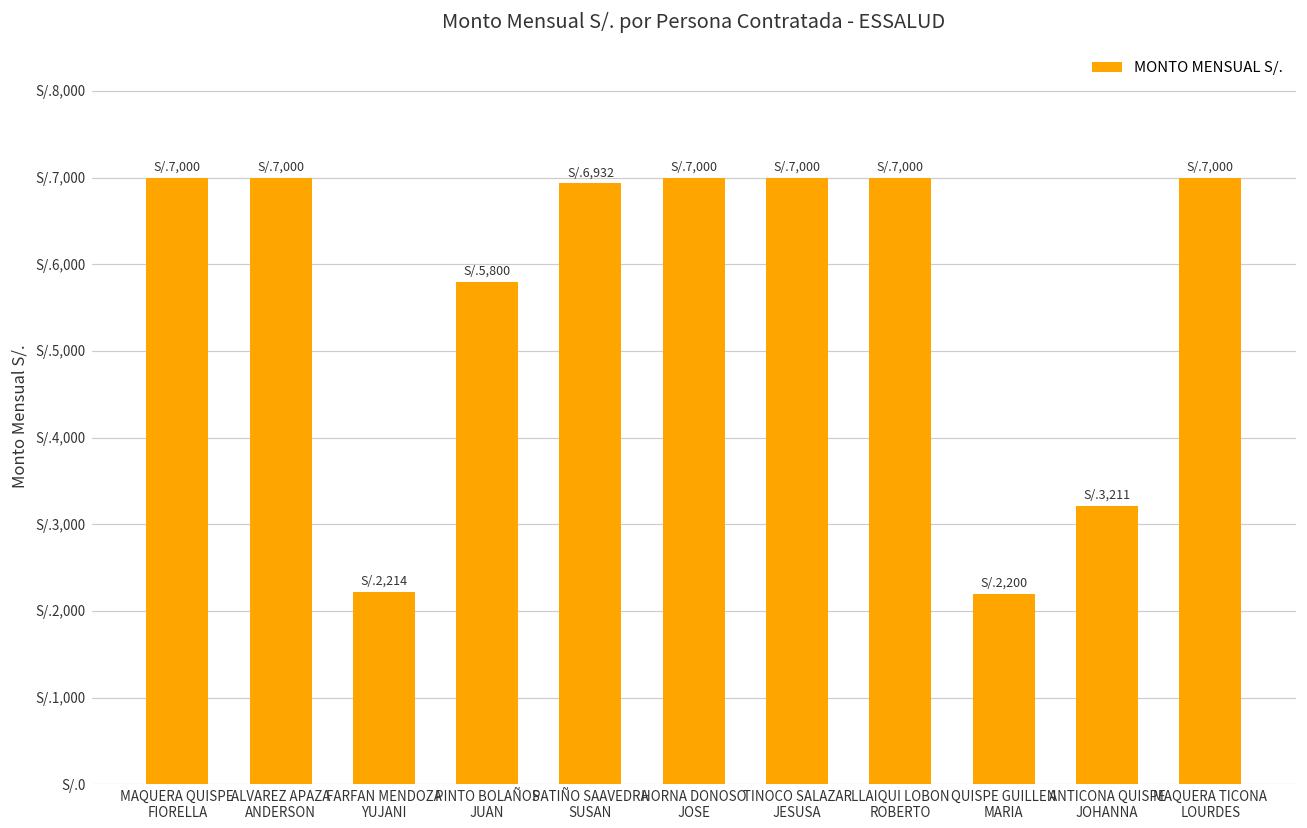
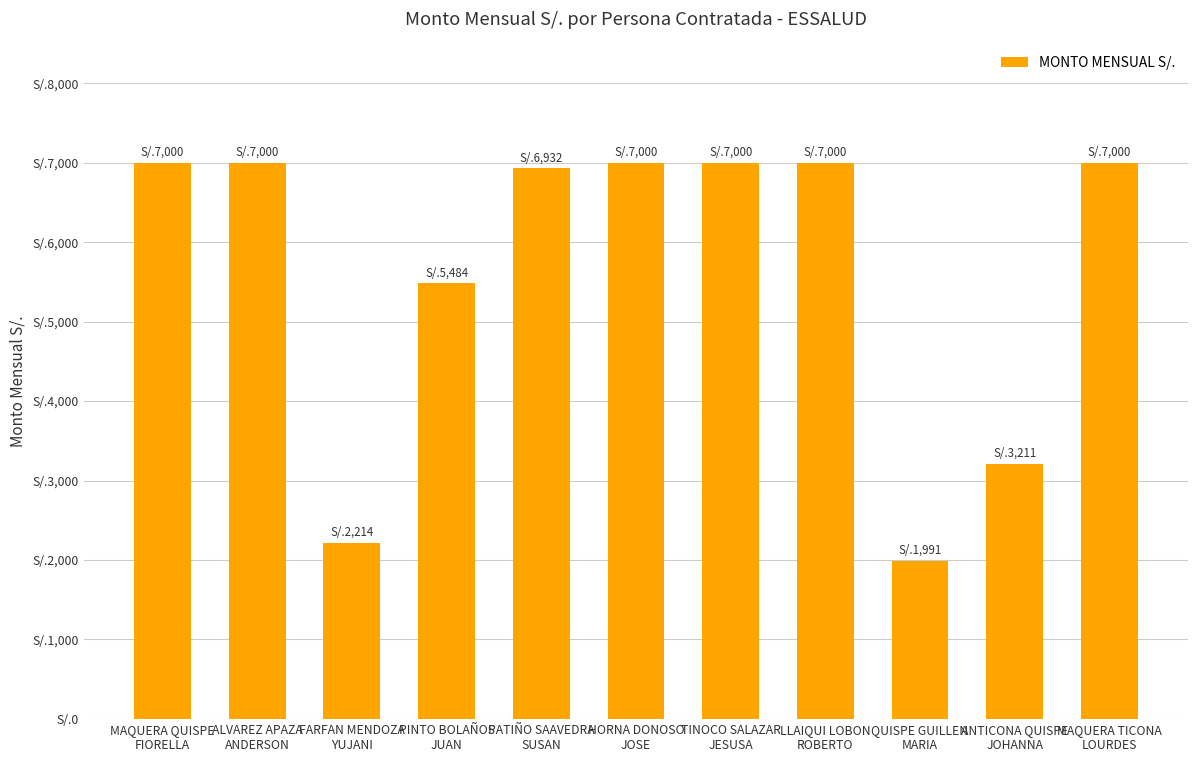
  {
    "MAQUERA QUISPE FIORELLA": "7,000",
    "ALVAREZ APAZA ANDERSON": "7,000",
    "FARFAN MENDOZA YUJANI": "2,214",
-   "PINTO BOLAÑOS JUAN": "5,800",
+   "PINTO BOLAÑOS JUAN": "5,484",
    "PATIÑO SAAVEDRA SUSAN": "6,932",
    "HORNA DONOSO JOSE": "7,000",
    "TINOCO SALAZAR JESUSA": "7,000",
    "LLAIQUI LOBON ROBERTO": "7,000",
-   "QUISPE GUILLEN MARIA": "2,200",
+   "QUISPE GUILLEN MARIA": "1,991",
    "ANTICONA QUISPE JOHANNA": "3,211",
    "MAQUERA TICONA LOURDES": "7,000"
  }
